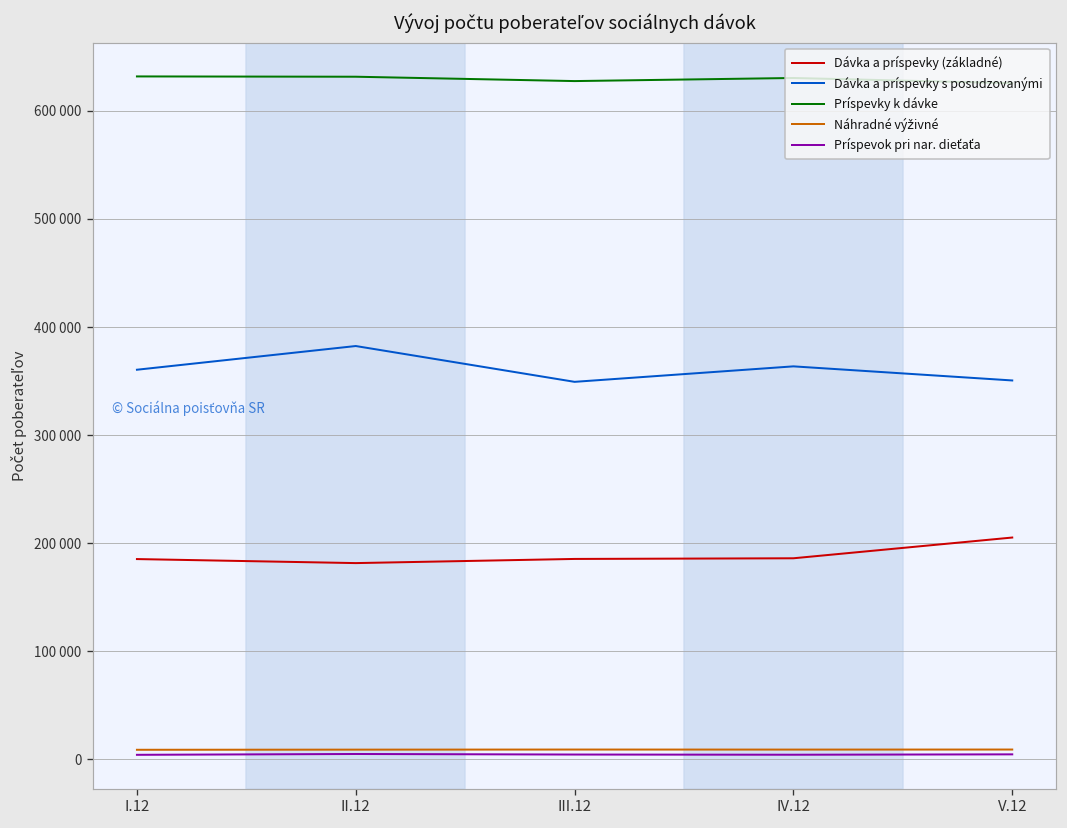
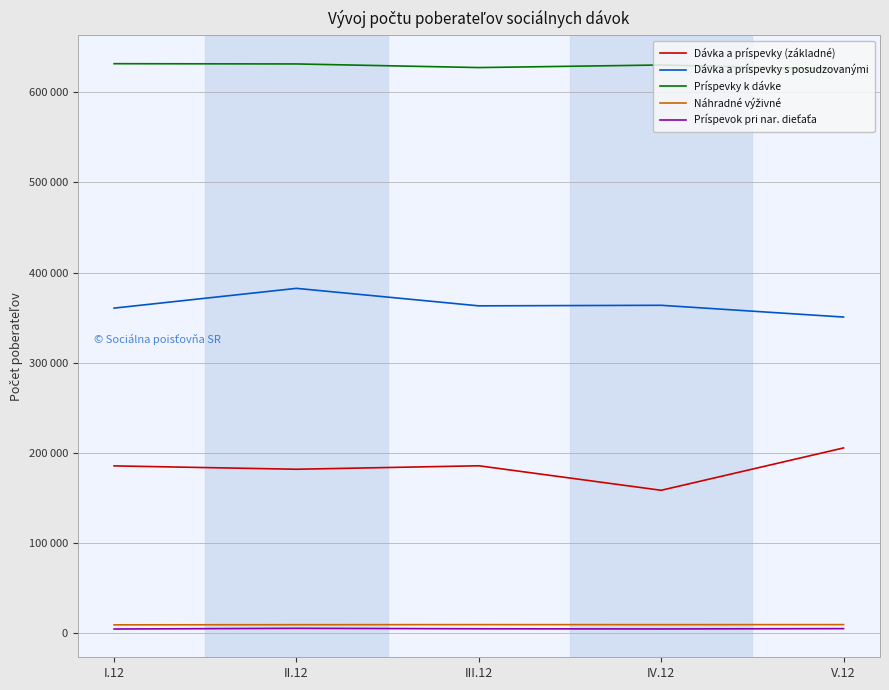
  {
    "Dávka a príspevky (základné)": {
      "I.12": 190000,
      "II.12": 180000,
      "III.12": 190000,
-     "IV.12": 190000,
+     "IV.12": 160000,
      "V.12": 210000
    },
    "Dávka a príspevky s posudzovanými": {
      "I.12": 360000,
      "II.12": 380000,
-     "III.12": 350000,
+     "III.12": 360000,
      "IV.12": 360000,
      "V.12": 350000
    },
    "Príspevky k dávke": {
      "I.12": 630000,
      "II.12": 630000,
      "III.12": 630000
    },
    "Náhradné výživné": {
      "I.12": 10000,
      "II.12": 10000,
      "III.12": 10000,
      "IV.12": 10000,
      "V.12": 10000
    },
    "Príspevok pri nar. dieťaťa": {
      "I.12": 0,
      "II.12": 0,
      "III.12": 0,
      "IV.12": 0,
      "V.12": 0
    }
  }
